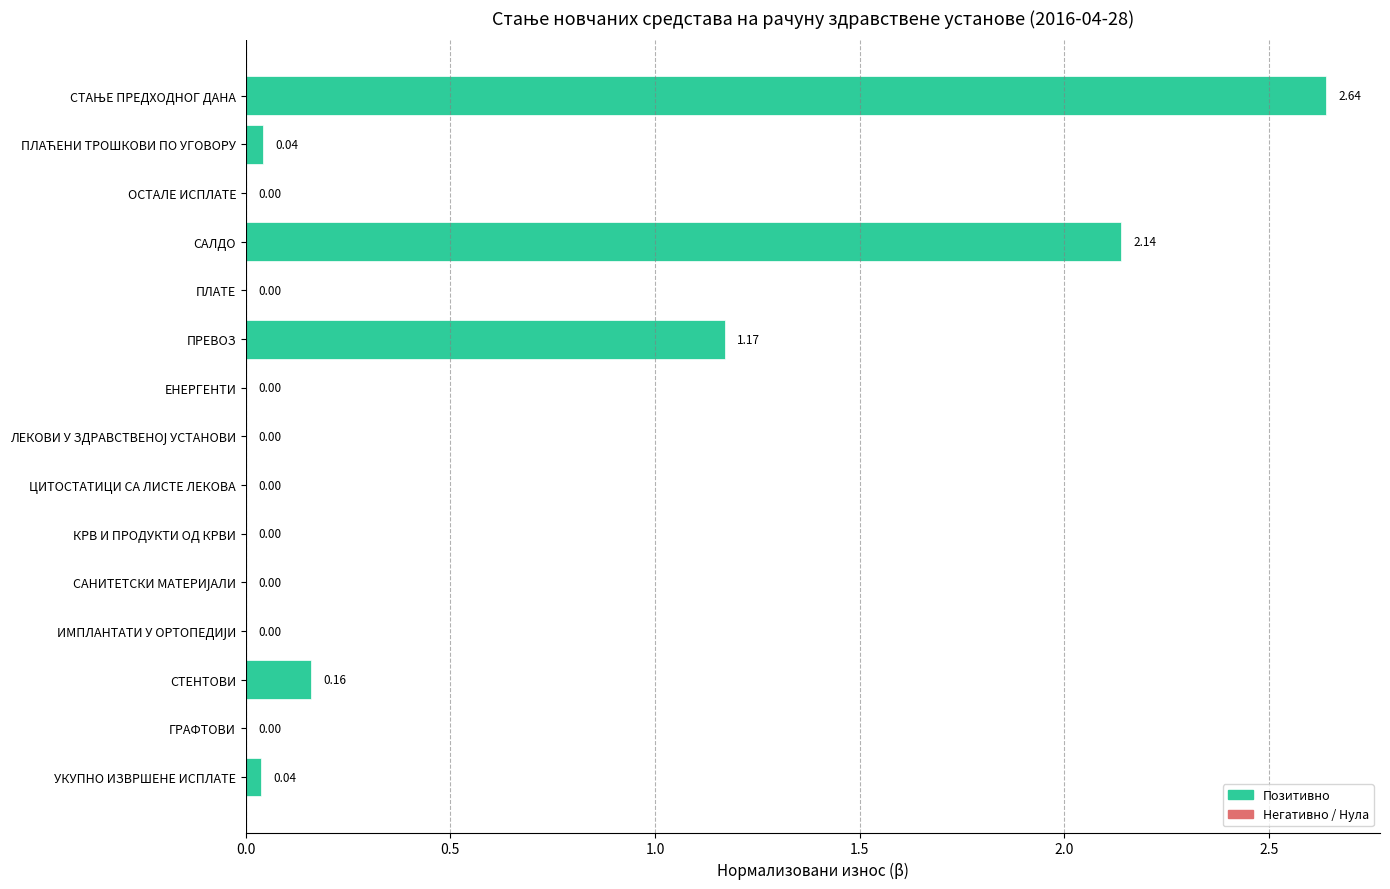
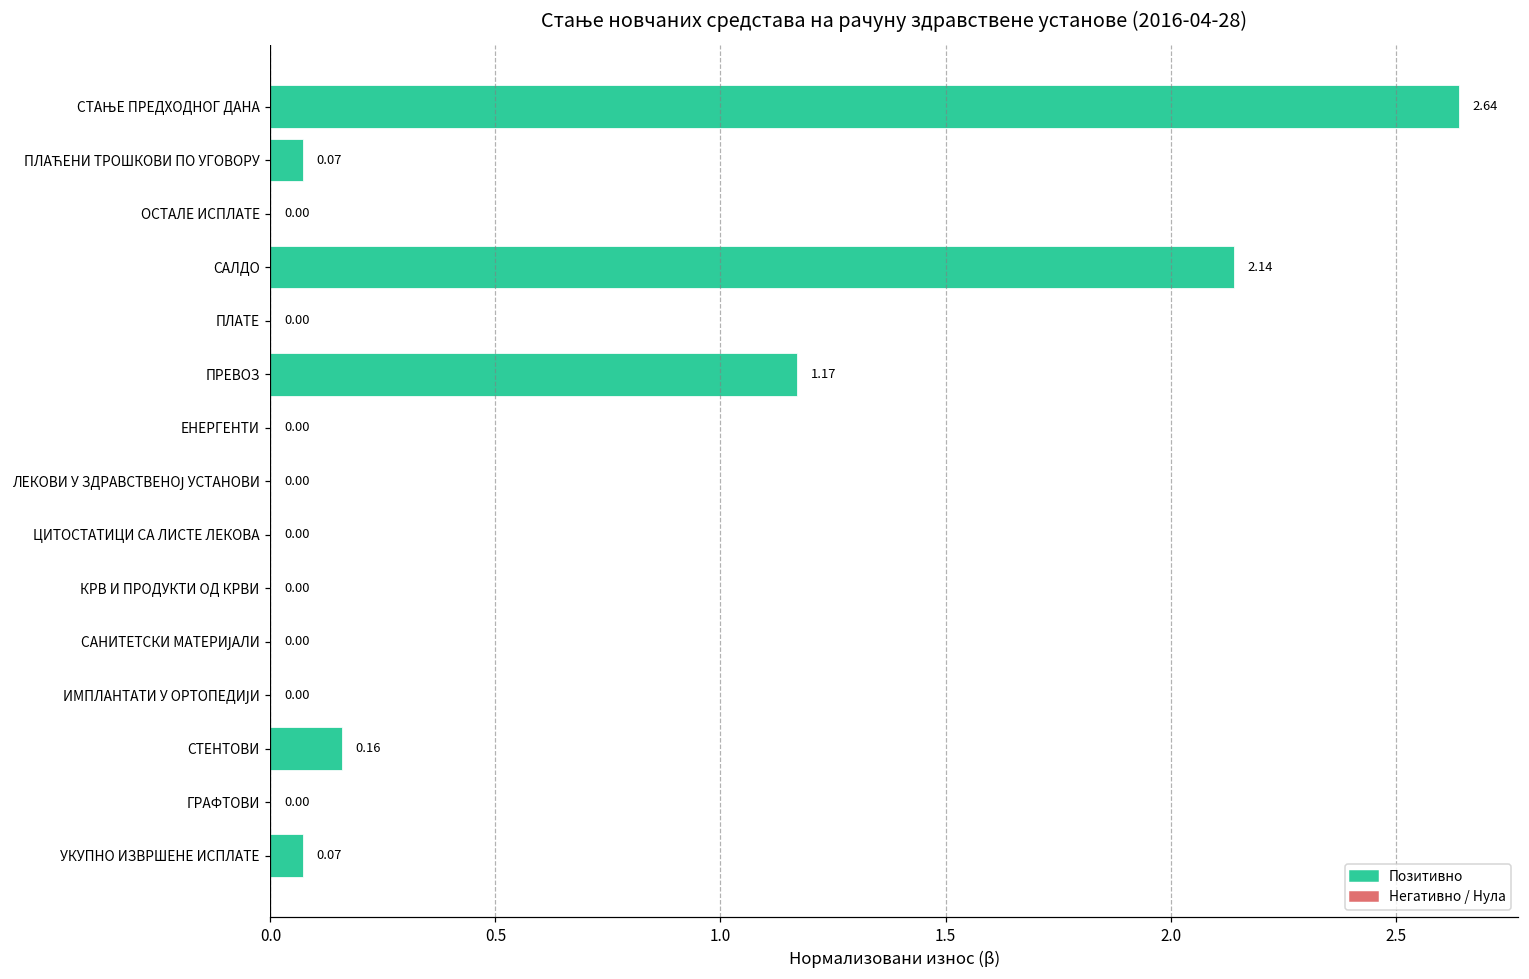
  {
    "СТАЊЕ ПРЕДХОДНОГ ДАНА": 2.64,
-   "ПЛАЋЕНИ ТРОШКОВИ ПО УГОВОРУ": 0.04,
+   "ПЛАЋЕНИ ТРОШКОВИ ПО УГОВОРУ": 0.07,
    "ОСТАЛЕ ИСПЛАТЕ": 0.00,
    "САЛДО": 2.14,
    "ПЛАТЕ": 0.00,
    "ПРЕВОЗ": 1.17,
    "ЕНЕРГЕНТИ": 0.00,
    "ЛЕКОВИ У ЗДРАВСТВЕНОЈ УСТАНОВИ": 0.00,
    "ЦИТОСТАТИЦИ СА ЛИСТЕ ЛЕКОВА": 0.00,
    "КРВ И ПРОДУКТИ ОД КРВИ": 0.00,
    "САНИТЕТСКИ МАТЕРИЈАЛИ": 0.00,
    "ИМПЛАНТАТИ У ОРТОПЕДИЈИ": 0.00,
    "СТЕНТОВИ": 0.16,
    "ГРАФТОВИ": 0.00,
-   "УКУПНО ИЗВРШЕНЕ ИСПЛАТЕ": 0.04
+   "УКУПНО ИЗВРШЕНЕ ИСПЛАТЕ": 0.07
  }
